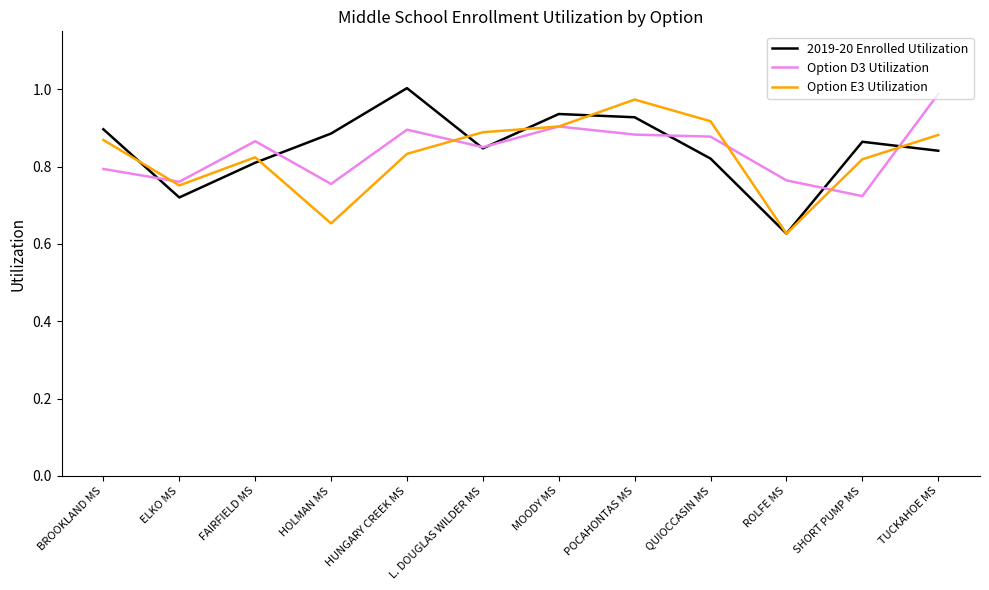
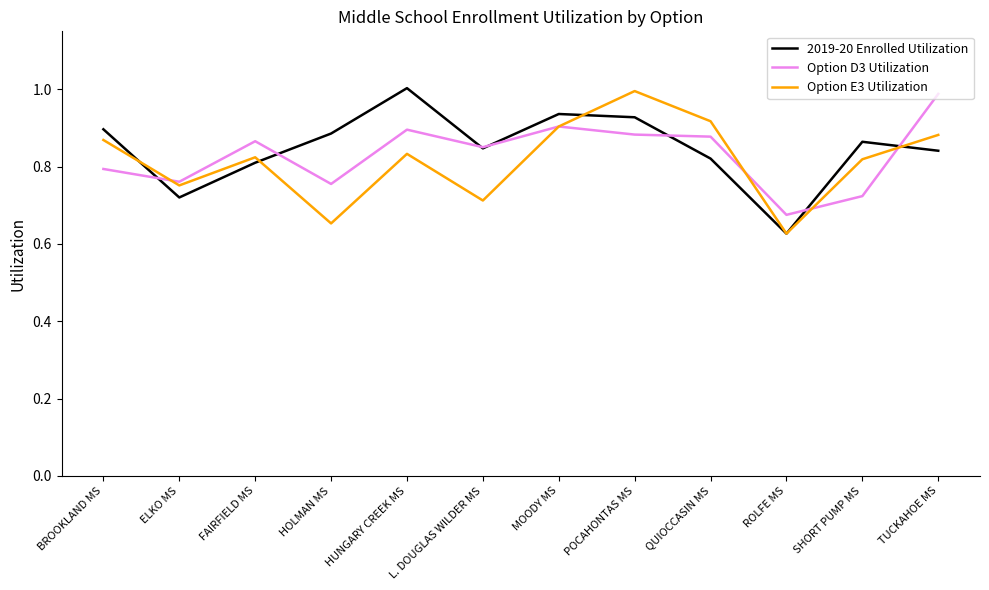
  {
    "2019-20 Enrolled Utilization": {
      "BROOKLAND MS": 0.90,
      "ELKO MS": 0.72,
      "FAIRFIELD MS": 0.81,
      "HOLMAN MS": 0.89,
      "HUNGARY CREEK MS": 1.00,
      "MOODY MS": 0.94,
      "POCAHONTAS MS": 0.93,
      "QUIOCCASIN MS": 0.82,
      "SHORT PUMP MS": 0.86,
      "TUCKAHOE MS": 0.84
    },
    "Option D3 Utilization": {
      "BROOKLAND MS": 0.79,
      "ELKO MS": 0.76,
      "FAIRFIELD MS": 0.87,
      "HOLMAN MS": 0.76,
      "HUNGARY CREEK MS": 0.90,
      "POCAHONTAS MS": 0.88,
      "QUIOCCASIN MS": 0.88,
-     "ROLFE MS": 0.76,
+     "ROLFE MS": 0.68,
      "SHORT PUMP MS": 0.72
    },
    "Option E3 Utilization": {
      "BROOKLAND MS": 0.87,
      "ELKO MS": 0.75,
      "FAIRFIELD MS": 0.82,
      "HOLMAN MS": 0.65,
      "HUNGARY CREEK MS": 0.83,
-     "L. DOUGLAS WILDER MS": 0.89,
-     "POCAHONTAS MS": 0.97,
+     "L. DOUGLAS WILDER MS": 0.71,
+     "POCAHONTAS MS": 1.00,
      "QUIOCCASIN MS": 0.92,
      "SHORT PUMP MS": 0.82,
      "TUCKAHOE MS": 0.88
    }
  }
